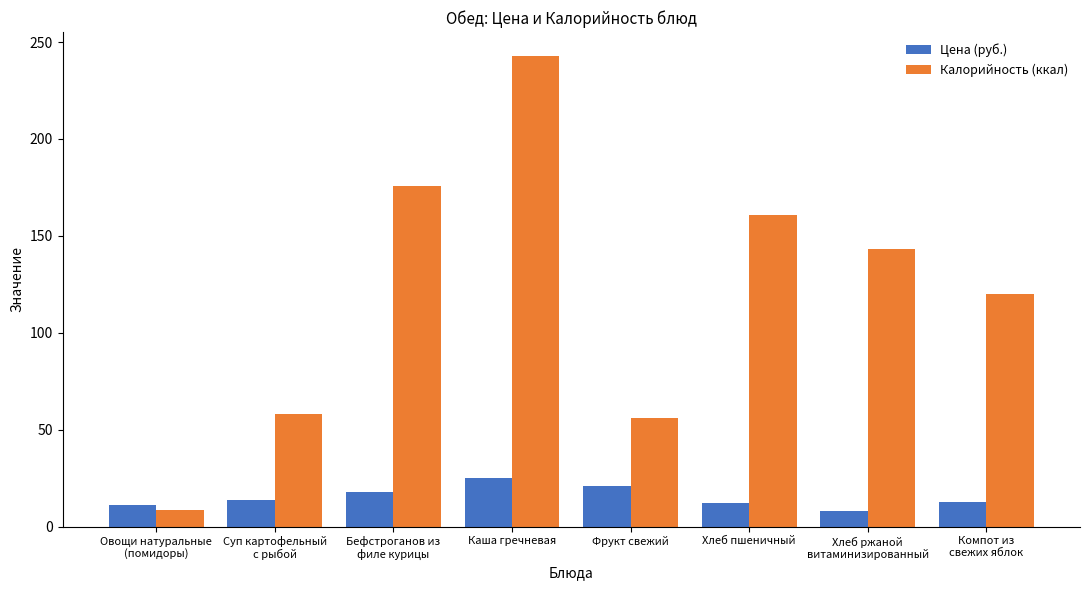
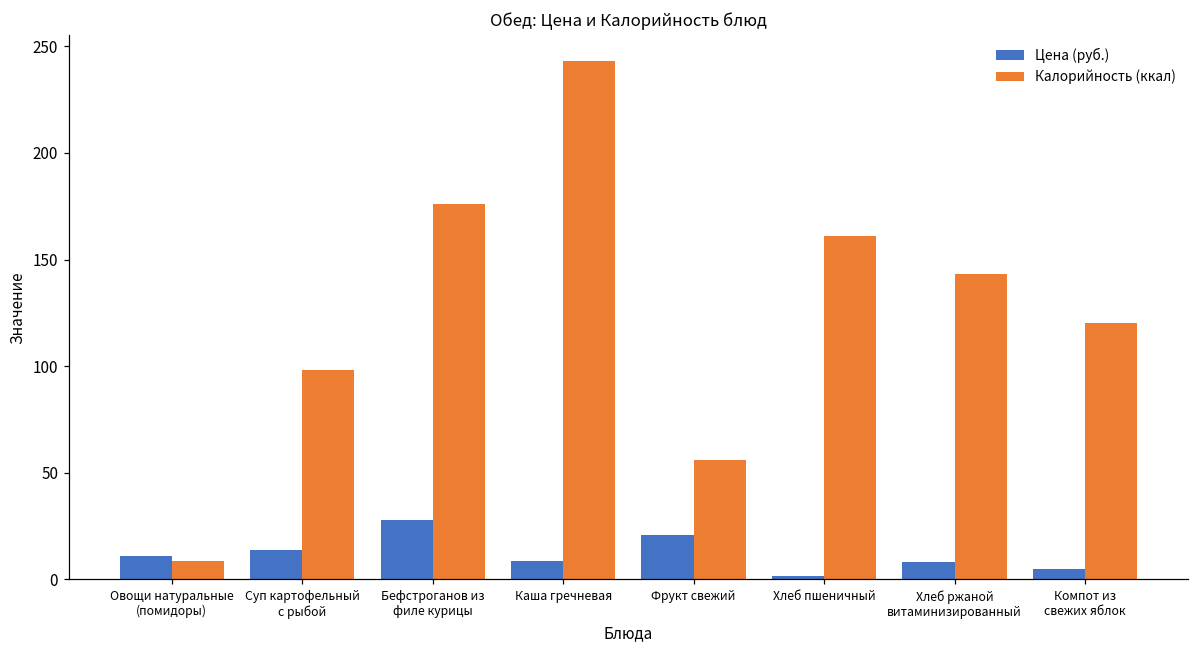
  {
    "Цена (руб.)": {
      "Овощи натуральные (помидоры)": 11,
      "Суп картофельный с рыбой": 14,
-     "Бефстроганов из филе курицы": 18,
-     "Каша гречневая": 25,
+     "Бефстроганов из филе курицы": 28,
+     "Каша гречневая": 8,
      "Фрукт свежий": 21,
-     "Хлеб пшеничный": 12,
+     "Хлеб пшеничный": 2,
      "Хлеб ржаной витаминизированный": 8,
-     "Компот из свежих яблок": 13
+     "Компот из свежих яблок": 5
    },
    "Калорийность (ккал)": {
      "Овощи натуральные (помидоры)": 9,
-     "Суп картофельный с рыбой": 58,
+     "Суп картофельный с рыбой": 98,
      "Бефстроганов из филе курицы": 176,
      "Каша гречневая": 243,
      "Фрукт свежий": 56,
      "Хлеб пшеничный": 161,
      "Хлеб ржаной витаминизированный": 143,
      "Компот из свежих яблок": 120
    }
  }
